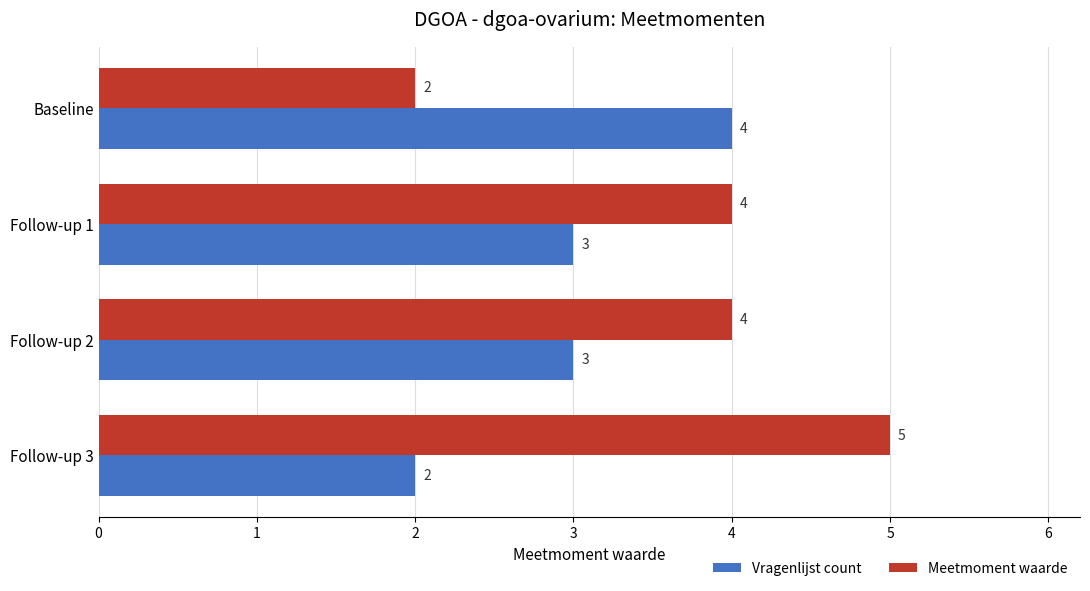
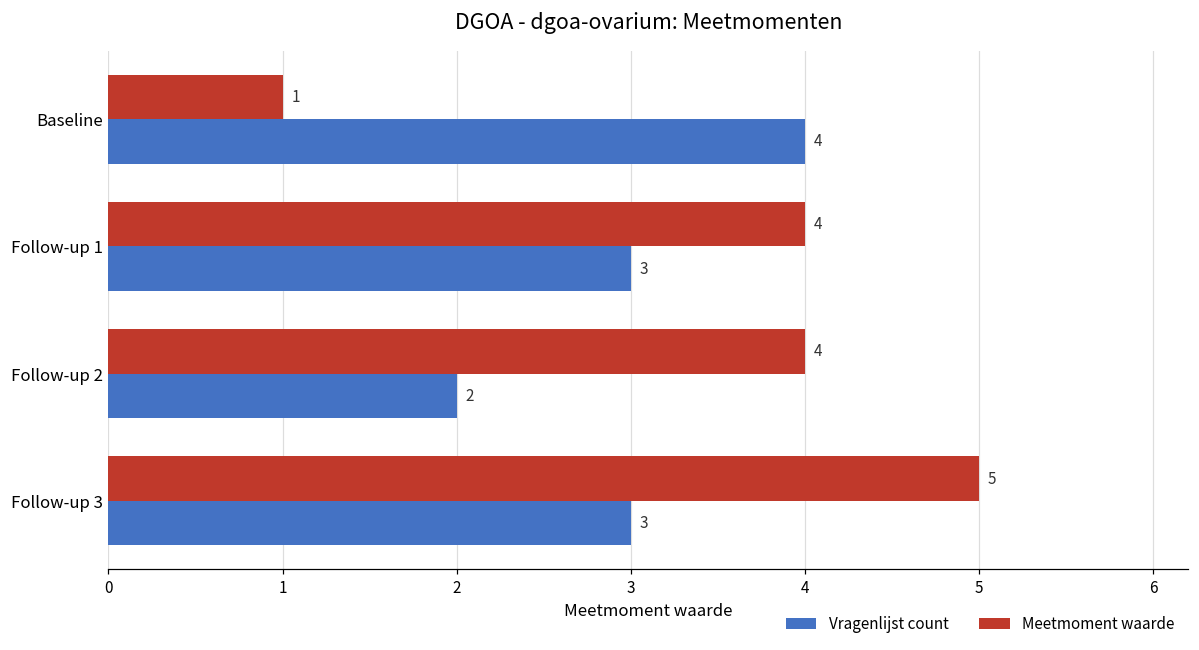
  {
    "Vragenlijst count": {
      "Baseline": 4,
      "Follow-up 1": 3,
-     "Follow-up 2": 3,
-     "Follow-up 3": 2
+     "Follow-up 2": 2,
+     "Follow-up 3": 3
    },
    "Meetmoment waarde": {
-     "Baseline": 2,
+     "Baseline": 1,
      "Follow-up 1": 4,
      "Follow-up 2": 4,
      "Follow-up 3": 5
    }
  }
